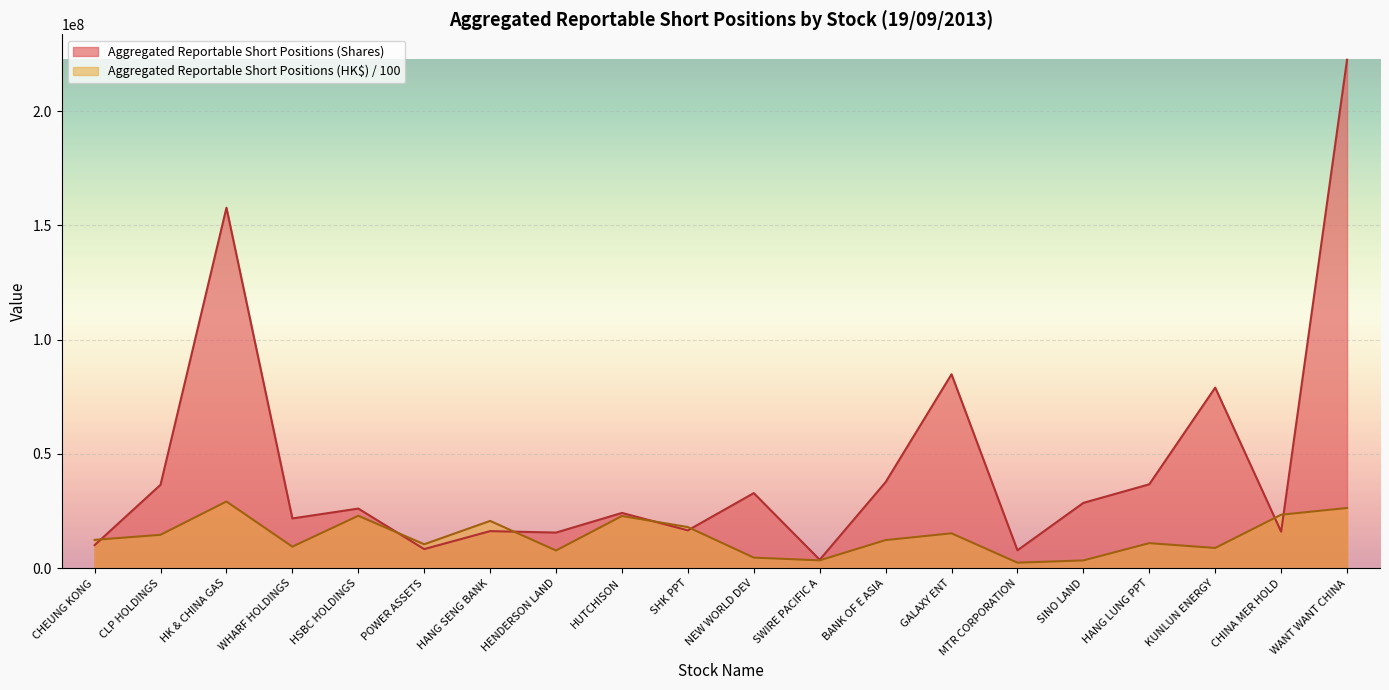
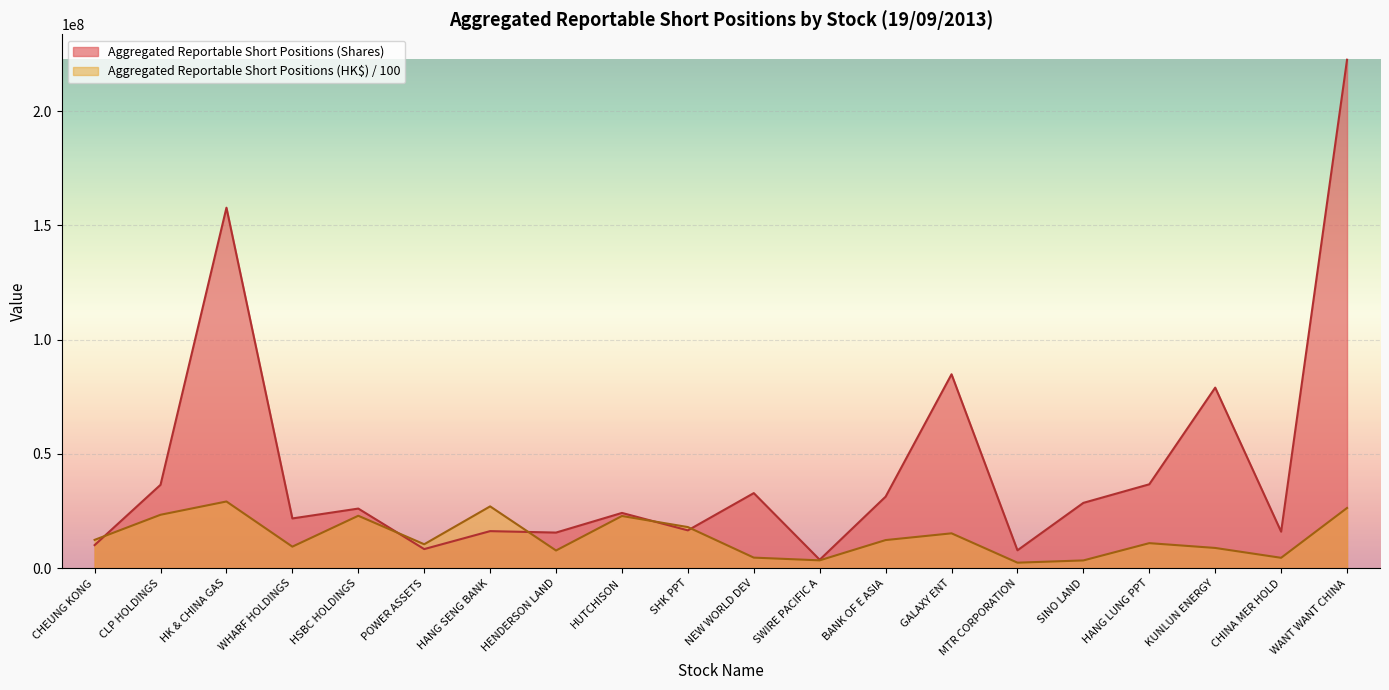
  {
    "Aggregated Reportable Short Positions (Shares)": {
      "CHEUNG KONG": 10000000,
      "CLP HOLDINGS": 36000000,
      "HK & CHINA GAS": 158000000,
      "WHARF HOLDINGS": 22000000,
      "HSBC HOLDINGS": 26000000,
      "POWER ASSETS": 8000000,
      "HANG SENG BANK": 16000000,
      "HENDERSON LAND": 16000000,
      "HUTCHISON": 24000000,
      "SHK PPT": 17000000,
      "NEW WORLD DEV": 33000000,
-     "BANK OF E ASIA": 38000000,
+     "BANK OF E ASIA": 31000000,
      "GALAXY ENT": 85000000,
      "MTR CORPORATION": 8000000,
      "SINO LAND": 29000000,
      "HANG LUNG PPT": 37000000,
      "KUNLUN ENERGY": 79000000,
      "CHINA MER HOLD": 16000000,
      "WANT WANT CHINA": 223000000
    },
    "Aggregated Reportable Short Positions (HK$) / 100": {
      "CHEUNG KONG": 12000000,
-     "CLP HOLDINGS": 15000000,
+     "CLP HOLDINGS": 23000000,
      "HK & CHINA GAS": 29000000,
      "WHARF HOLDINGS": 9000000,
      "HSBC HOLDINGS": 23000000,
      "POWER ASSETS": 10000000,
-     "HANG SENG BANK": 21000000,
+     "HANG SENG BANK": 27000000,
      "HENDERSON LAND": 8000000,
      "HUTCHISON": 23000000,
      "SHK PPT": 18000000,
      "NEW WORLD DEV": 5000000,
      "BANK OF E ASIA": 12000000,
      "GALAXY ENT": 15000000,
      "MTR CORPORATION": 2000000,
      "SINO LAND": 3000000,
      "HANG LUNG PPT": 11000000,
      "KUNLUN ENERGY": 9000000,
-     "CHINA MER HOLD": 23000000,
+     "CHINA MER HOLD": 5000000,
      "WANT WANT CHINA": 26000000
    }
  }
